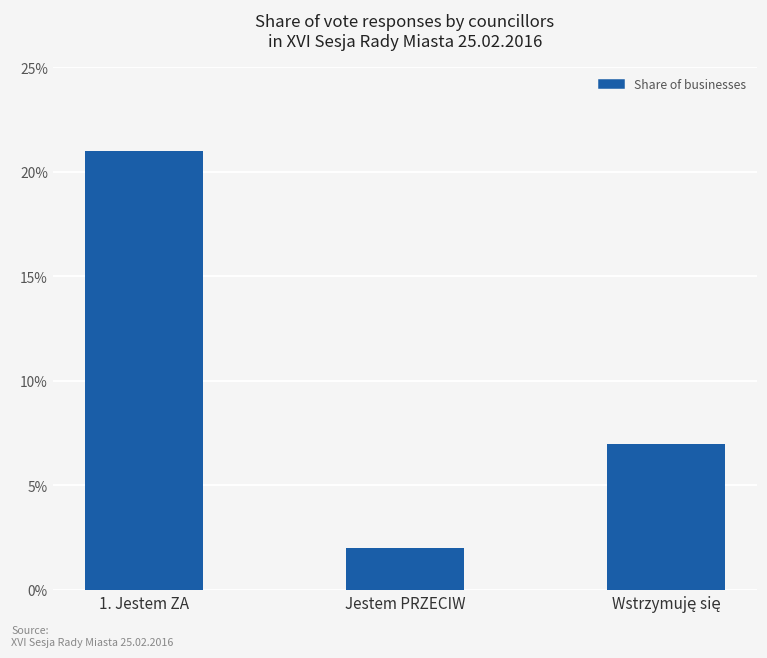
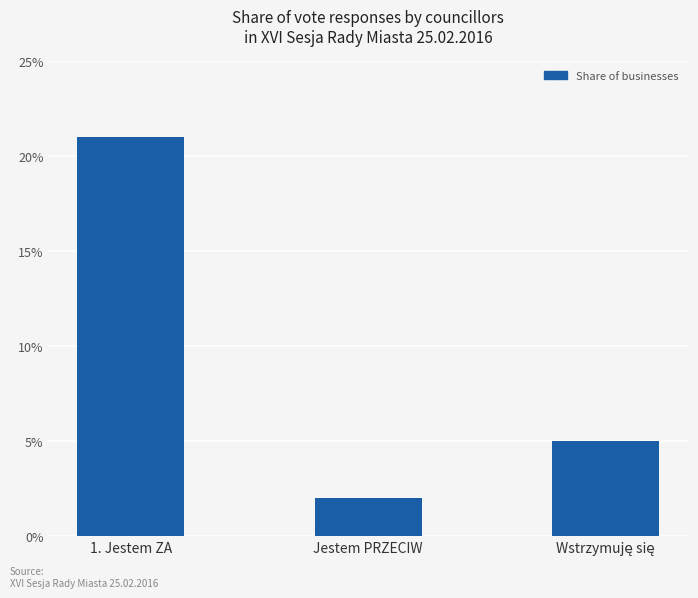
  {
    "1. Jestem ZA": "21%",
    "Jestem PRZECIW": "2%",
-   "Wstrzymuję się": "7%"
+   "Wstrzymuję się": "5%"
  }
